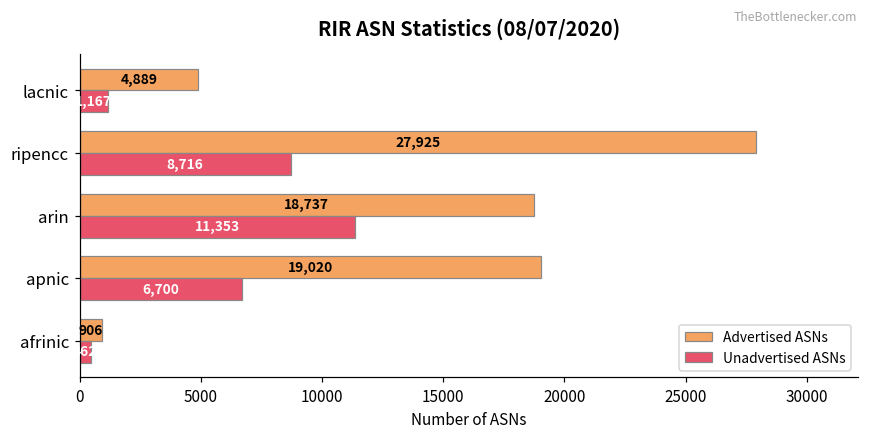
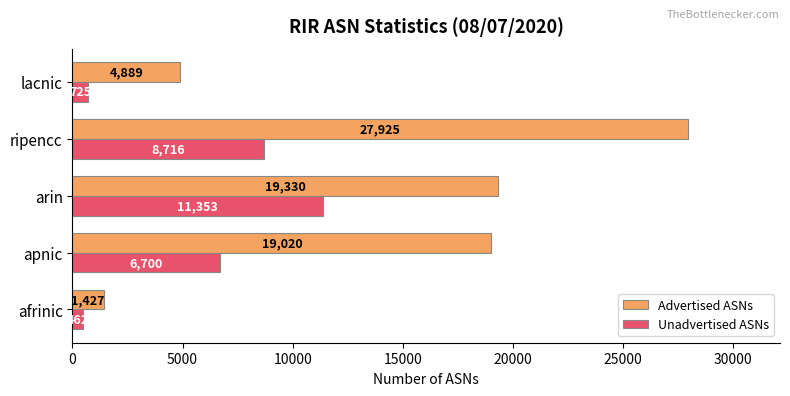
  {
    "Advertised ASNs": {
      "lacnic": "4,889",
      "ripencc": "27,925",
-     "arin": "18,737",
+     "arin": "19,330",
      "apnic": "19,020",
-     "afrinic": "906"
+     "afrinic": "1,427"
    },
    "Unadvertised ASNs": {
-     "lacnic": "1,167",
+     "lacnic": "725",
      "ripencc": "8,716",
      "arin": "11,353",
      "apnic": "6,700"
    }
  }
